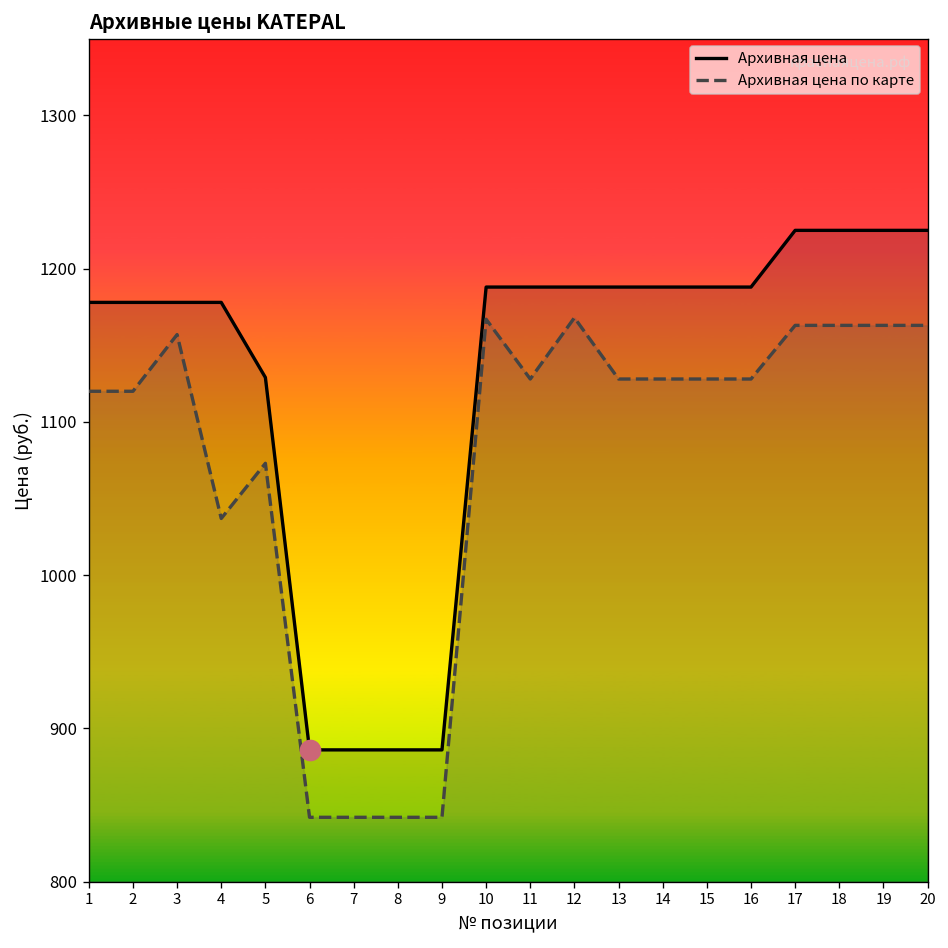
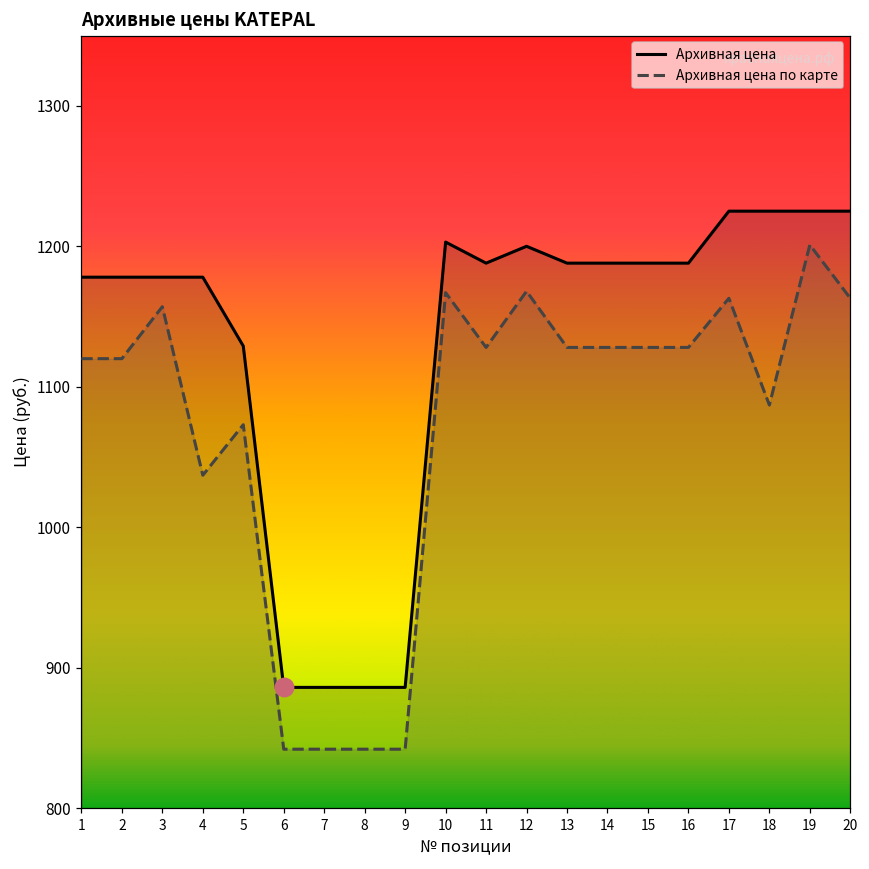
  {
    "Архивная цена": {
      "1": 1178,
      "2": 1178,
      "3": 1178,
      "4": 1178,
      "5": 1129,
      "7": 886,
      "8": 886,
      "9": 886,
-     "10": 1188,
+     "10": 1203,
      "11": 1188,
-     "12": 1188,
+     "12": 1200,
      "13": 1188,
      "14": 1188,
      "15": 1188,
      "16": 1188,
      "17": 1225,
      "18": 1225,
      "19": 1225,
      "20": 1225
    },
    "Архивная цена по карте": {
      "1": 1120,
      "2": 1120,
      "3": 1157,
      "4": 1037,
      "5": 1073,
      "6": 842,
      "7": 842,
      "8": 842,
      "9": 842,
      "10": 1167,
      "11": 1128,
      "12": 1168,
      "13": 1128,
      "14": 1128,
      "15": 1128,
      "16": 1128,
      "17": 1163,
-     "18": 1163,
-     "19": 1163,
+     "18": 1087,
+     "19": 1201,
      "20": 1163
    }
  }
